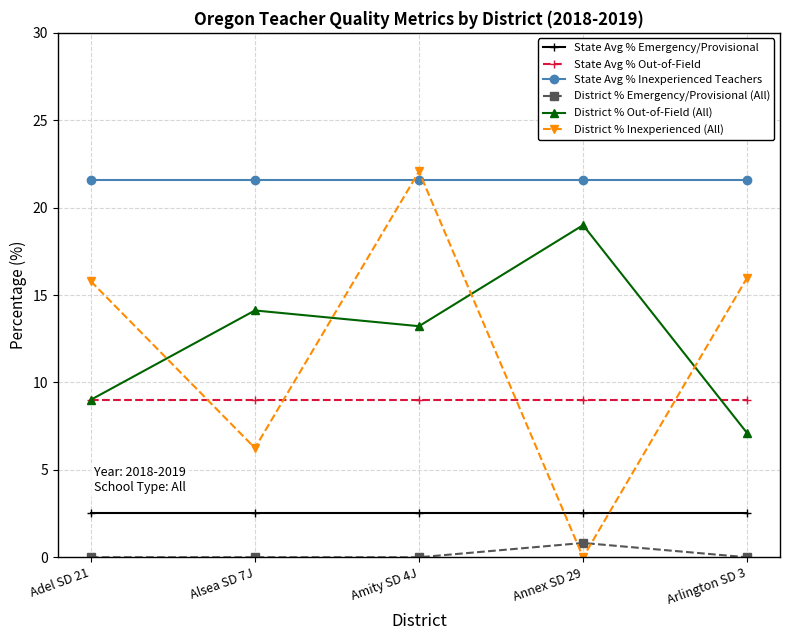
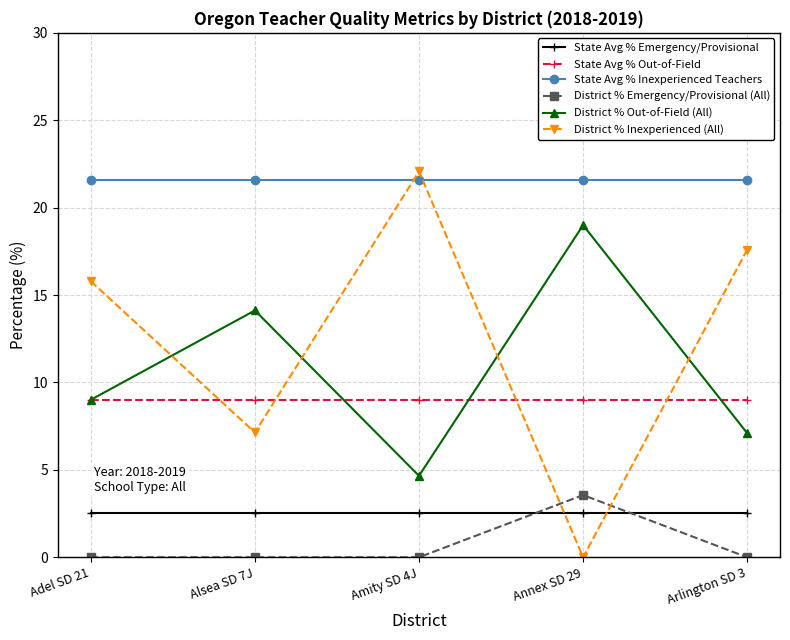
  {
    "State Avg % Emergency/Provisional": {
      "Alsea SD 7J": 2.5,
      "Amity SD 4J": 2.5,
      "Annex SD 29": 2.5,
      "Arlington SD 3": 2.5
    },
    "State Avg % Out-of-Field": {
      "Alsea SD 7J": 9.0,
      "Amity SD 4J": 9.0,
      "Annex SD 29": 9.0,
      "Arlington SD 3": 9.0
    },
    "State Avg % Inexperienced Teachers": {
      "Adel SD 21": 21.6,
      "Alsea SD 7J": 21.6,
      "Amity SD 4J": 21.6,
      "Annex SD 29": 21.6,
      "Arlington SD 3": 21.6
    },
    "District % Emergency/Provisional (All)": {
      "Adel SD 21": 0.0,
      "Alsea SD 7J": 0.0,
      "Amity SD 4J": 0.0,
-     "Annex SD 29": 0.8,
+     "Annex SD 29": 3.6,
      "Arlington SD 3": 0.0
    },
    "District % Out-of-Field (All)": {
      "Alsea SD 7J": 14.1,
-     "Amity SD 4J": 13.2,
+     "Amity SD 4J": 4.7,
      "Annex SD 29": 19.0,
      "Arlington SD 3": 7.1
    },
    "District % Inexperienced (All)": {
      "Adel SD 21": 15.8,
-     "Alsea SD 7J": 6.3,
+     "Alsea SD 7J": 7.1,
      "Amity SD 4J": 22.1,
      "Annex SD 29": 0.0,
-     "Arlington SD 3": 16.0
+     "Arlington SD 3": 17.6
    }
  }
